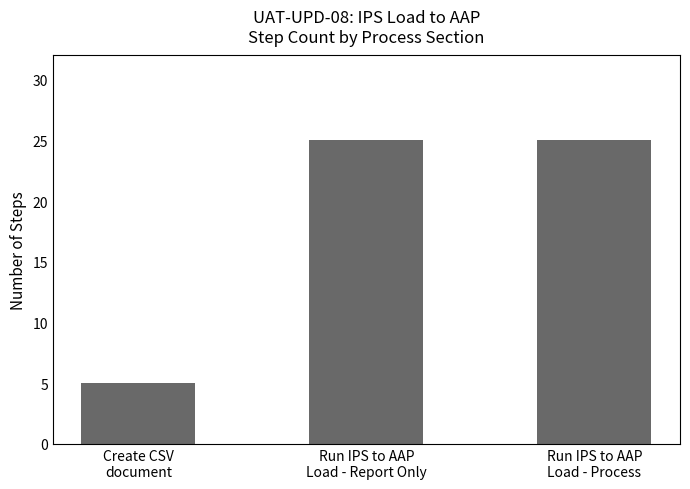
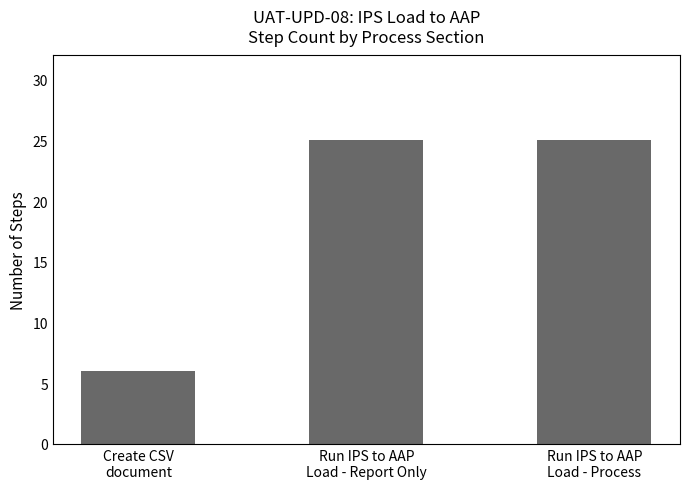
  {
-   "Create CSV document": 5,
+   "Create CSV document": 6,
    "Run IPS to AAP Load - Report Only": 25,
    "Run IPS to AAP Load - Process": 25
  }
